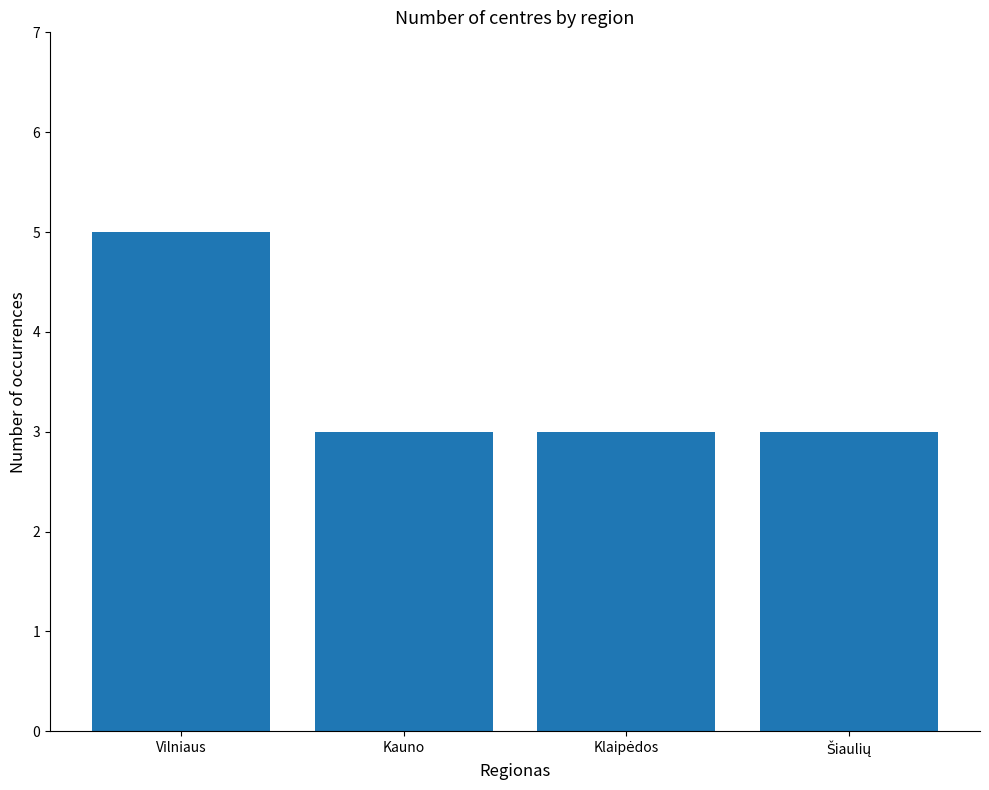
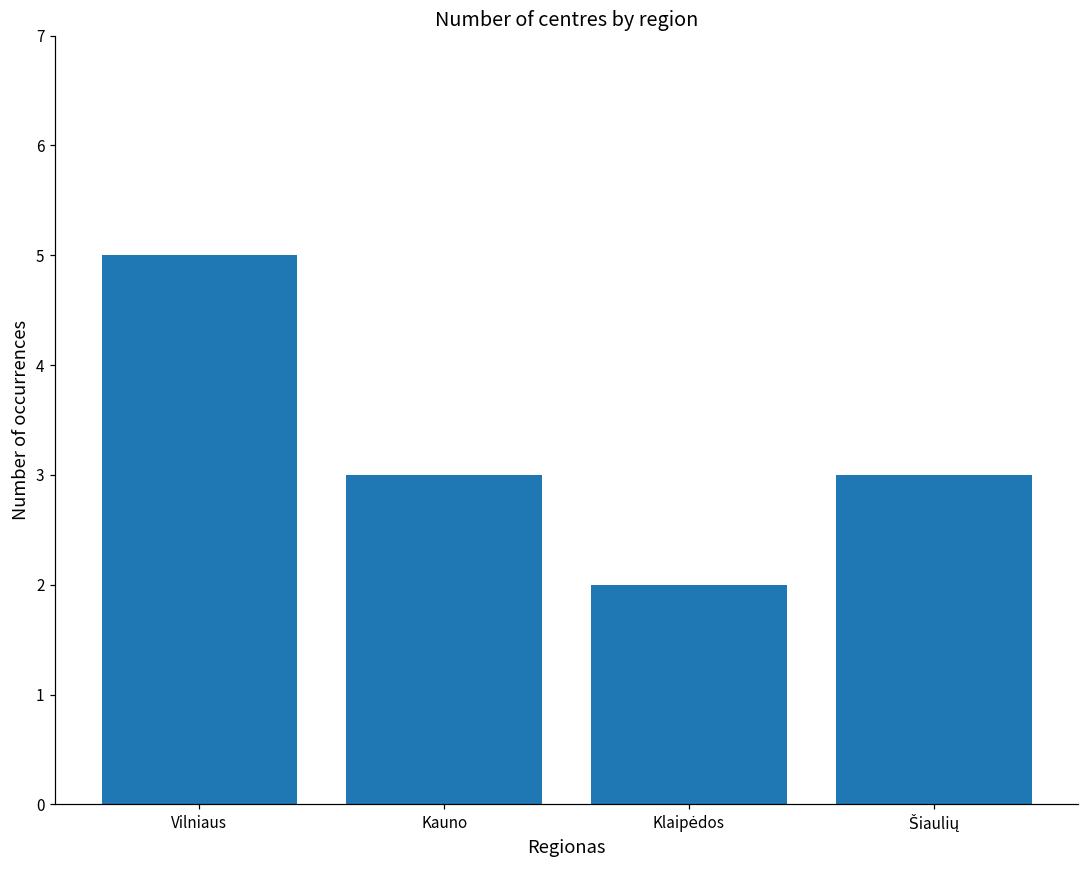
  {
    "Vilniaus": 5,
    "Kauno": 3,
-   "Klaipėdos": 3,
+   "Klaipėdos": 2,
    "Šiaulių": 3
  }
